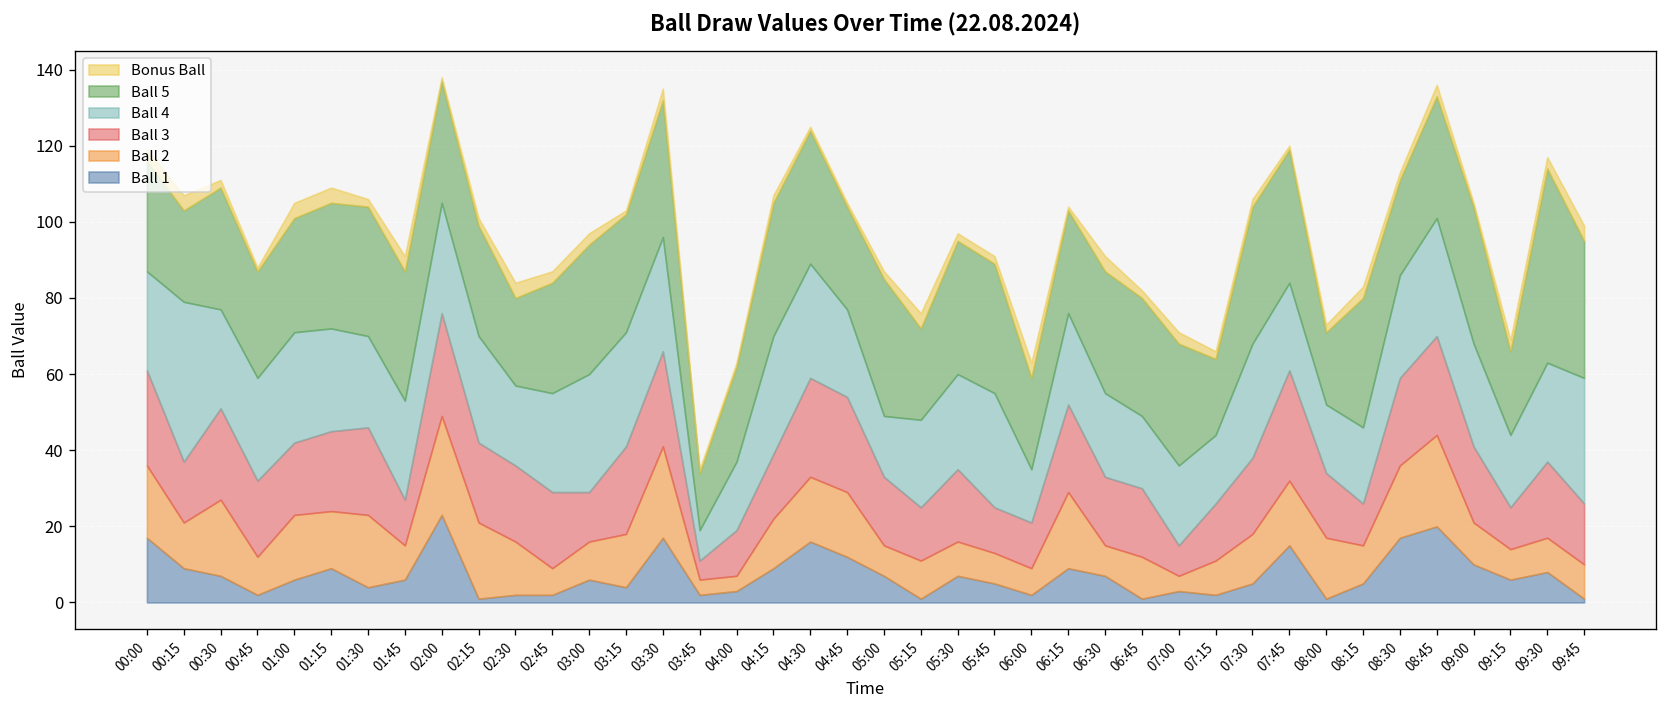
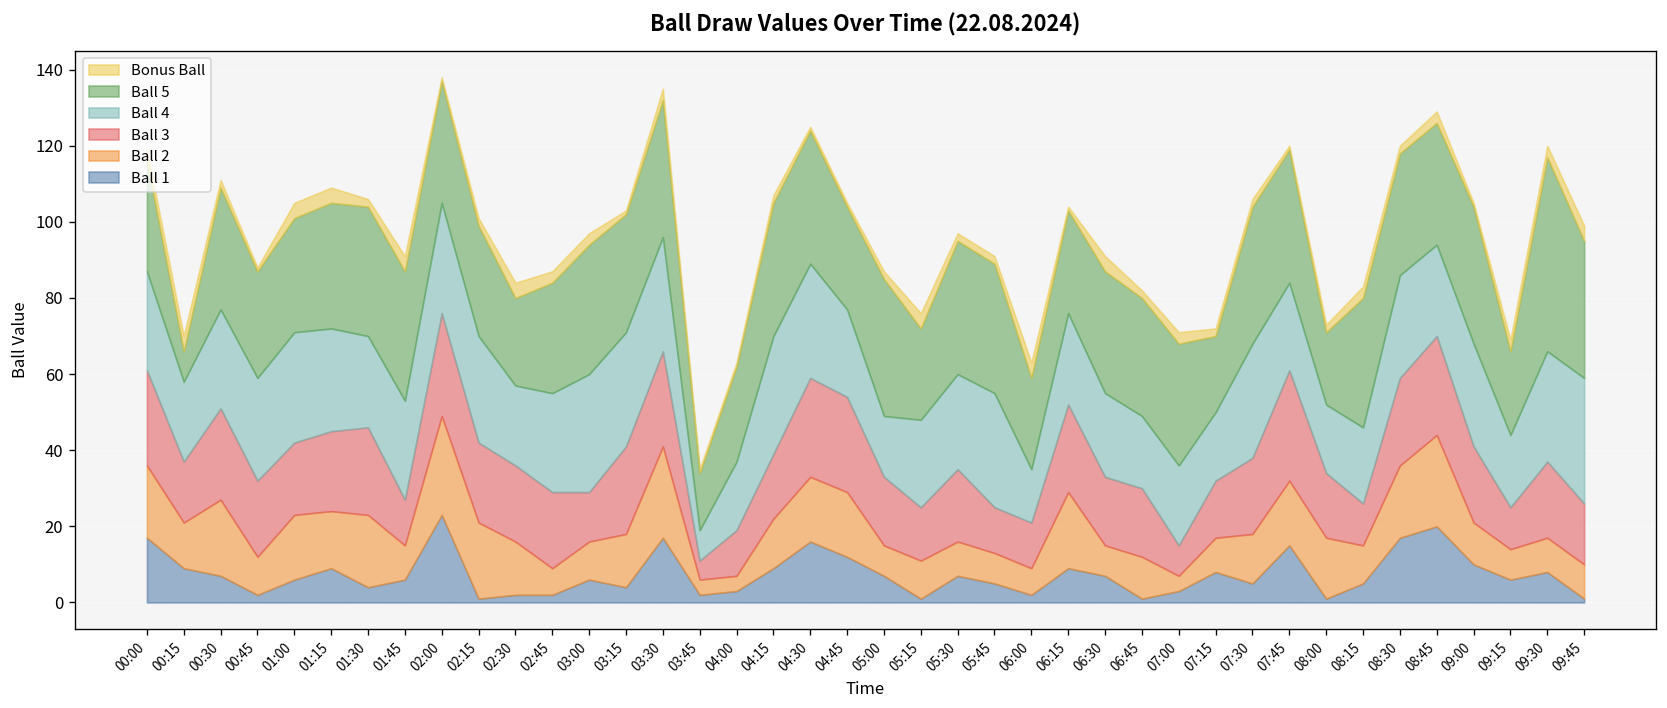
  {
    "Ball 1": {
      "00:00": 17,
      "00:15": 9,
      "00:30": 7,
      "00:45": 2,
      "01:00": 6,
      "01:15": 9,
      "01:30": 4,
      "01:45": 6,
      "02:00": 23,
      "02:15": 1,
      "02:30": 2,
      "02:45": 2,
      "03:00": 6,
      "03:15": 4,
      "03:30": 17,
      "03:45": 2,
      "04:00": 3,
      "04:15": 9,
      "04:30": 16,
      "04:45": 12,
      "05:00": 7,
      "05:15": 1,
      "05:30": 7,
      "05:45": 5,
      "06:00": 2,
      "06:15": 9,
      "06:30": 7,
      "06:45": 1,
      "07:00": 3,
-     "07:15": 2,
+     "07:15": 8,
      "07:30": 5,
      "07:45": 15,
      "08:00": 1,
      "08:15": 5,
      "08:30": 17,
      "08:45": 20,
      "09:00": 10,
      "09:15": 6,
      "09:30": 8,
      "09:45": 1
    },
    "Ball 3": {
      "00:00": 25,
      "00:15": 16,
      "00:30": 24,
      "00:45": 20,
      "01:00": 19,
      "01:15": 21,
      "01:30": 23,
      "01:45": 12,
      "02:00": 27,
      "02:15": 21,
      "02:30": 20,
      "02:45": 20,
      "03:00": 13,
      "03:15": 23,
      "03:30": 25,
      "03:45": 5,
      "04:00": 12,
      "04:15": 17,
      "04:30": 26,
      "04:45": 25,
      "05:00": 18,
      "05:15": 14,
      "05:30": 19,
      "05:45": 12,
      "06:00": 12,
      "06:15": 23,
      "06:30": 18,
      "06:45": 18,
      "07:00": 8,
      "07:15": 15,
      "07:30": 20,
      "07:45": 29,
      "08:00": 17,
      "08:15": 11,
      "08:30": 23,
      "08:45": 26,
      "09:00": 20,
      "09:15": 11,
      "09:30": 20,
      "09:45": 16
    },
    "Ball 4": {
      "00:00": 26,
-     "00:15": 42,
+     "00:15": 21,
      "00:30": 26,
      "00:45": 27,
      "01:00": 29,
      "01:15": 27,
      "01:30": 24,
      "01:45": 26,
      "02:00": 29,
      "02:15": 28,
      "02:30": 21,
      "02:45": 26,
      "03:00": 31,
      "03:15": 30,
      "03:30": 30,
      "03:45": 8,
      "04:00": 18,
      "04:15": 31,
      "04:30": 30,
      "04:45": 23,
      "05:00": 16,
      "05:15": 23,
      "05:30": 25,
      "05:45": 30,
      "06:00": 14,
      "06:15": 24,
      "06:30": 22,
      "06:45": 19,
      "07:00": 21,
      "07:15": 18,
      "07:30": 30,
      "07:45": 23,
      "08:00": 18,
      "08:15": 20,
      "08:30": 27,
-     "08:45": 31,
+     "08:45": 24,
      "09:00": 27,
      "09:15": 19,
-     "09:30": 26,
+     "09:30": 29,
      "09:45": 33
    },
    "Ball 5": {
-     "00:15": 24,
+     "00:15": 8,
      "00:30": 32,
      "00:45": 28,
      "01:00": 30,
      "01:15": 33,
      "01:30": 34,
      "01:45": 34,
      "02:00": 32,
      "02:15": 29,
      "02:30": 23,
      "02:45": 29,
      "03:00": 34,
      "03:15": 31,
      "03:30": 36,
      "03:45": 15,
      "04:00": 25,
      "04:15": 35,
      "04:30": 35,
      "04:45": 27,
      "05:00": 36,
      "05:15": 24,
      "05:30": 35,
      "05:45": 34,
      "06:00": 24,
      "06:15": 27,
      "06:30": 32,
      "06:45": 31,
      "07:00": 32,
      "07:15": 20,
      "07:30": 36,
      "07:45": 35,
      "08:00": 19,
      "08:15": 34,
-     "08:30": 25,
+     "08:30": 32,
      "08:45": 32,
      "09:00": 36,
      "09:15": 22,
      "09:30": 51,
      "09:45": 36
    }
  }
